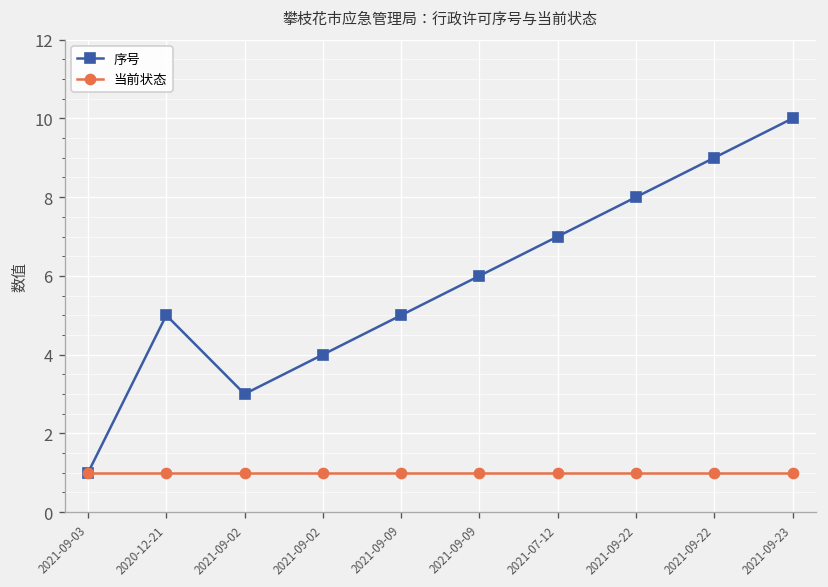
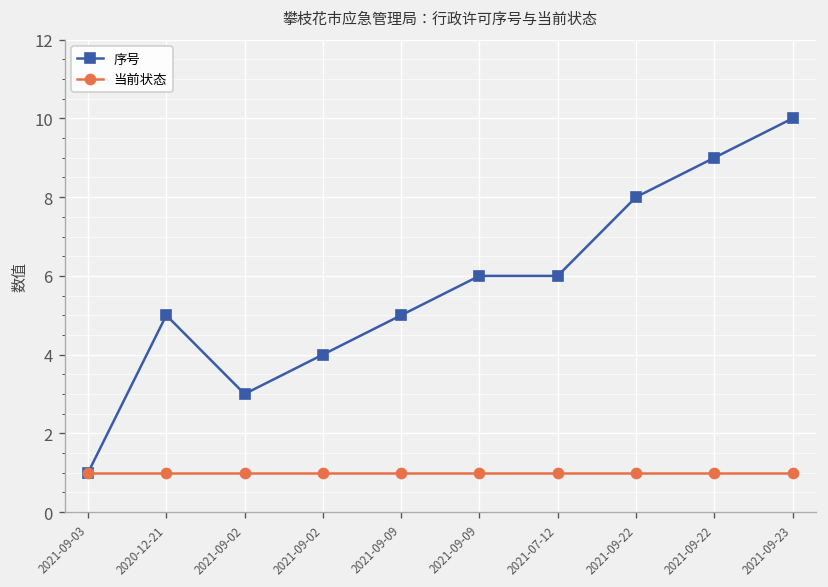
  {
    "序号": {
      "2020-12-21": 5,
-     "2021-07-12": 7,
+     "2021-07-12": 6,
      "2021-09-23": 10
    },
    "当前状态": {
      "2020-12-21": 1,
      "2021-07-12": 1,
      "2021-09-23": 1
    }
  }
